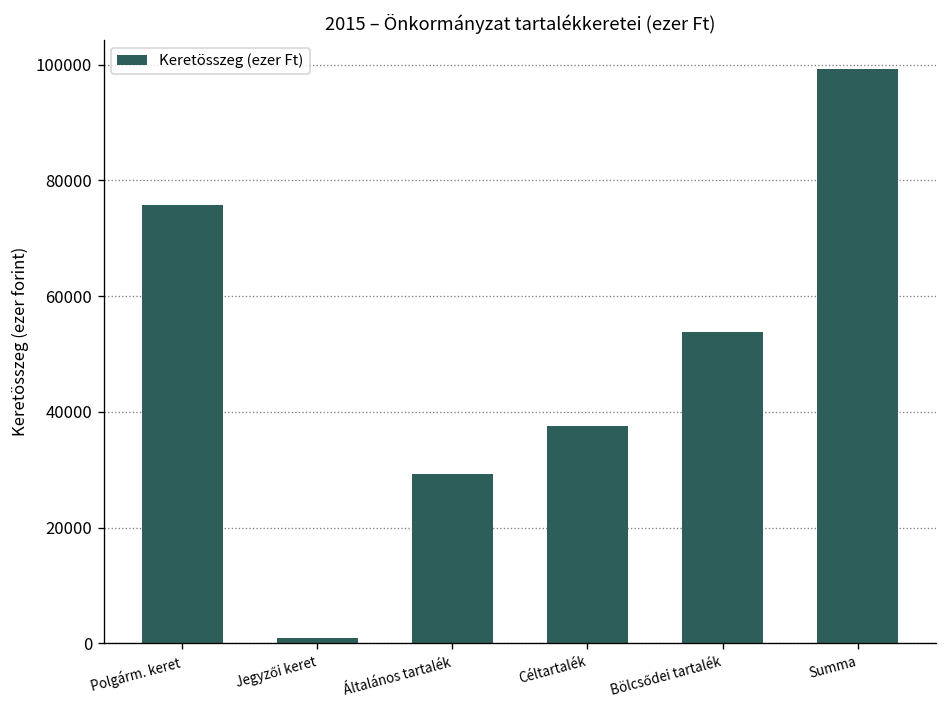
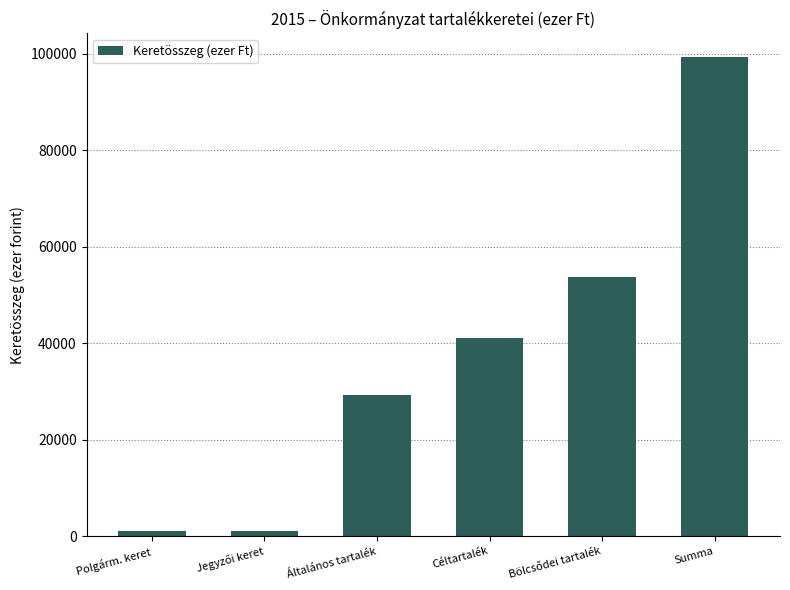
  {
-   "Polgárm. keret": 76000,
+   "Polgárm. keret": 1000,
    "Jegyzői keret": 1000,
    "Általános tartalék": 29000,
-   "Céltartalék": 38000,
+   "Céltartalék": 41000,
    "Bölcsődei tartalék": 54000,
    "Summa": 99000
  }
